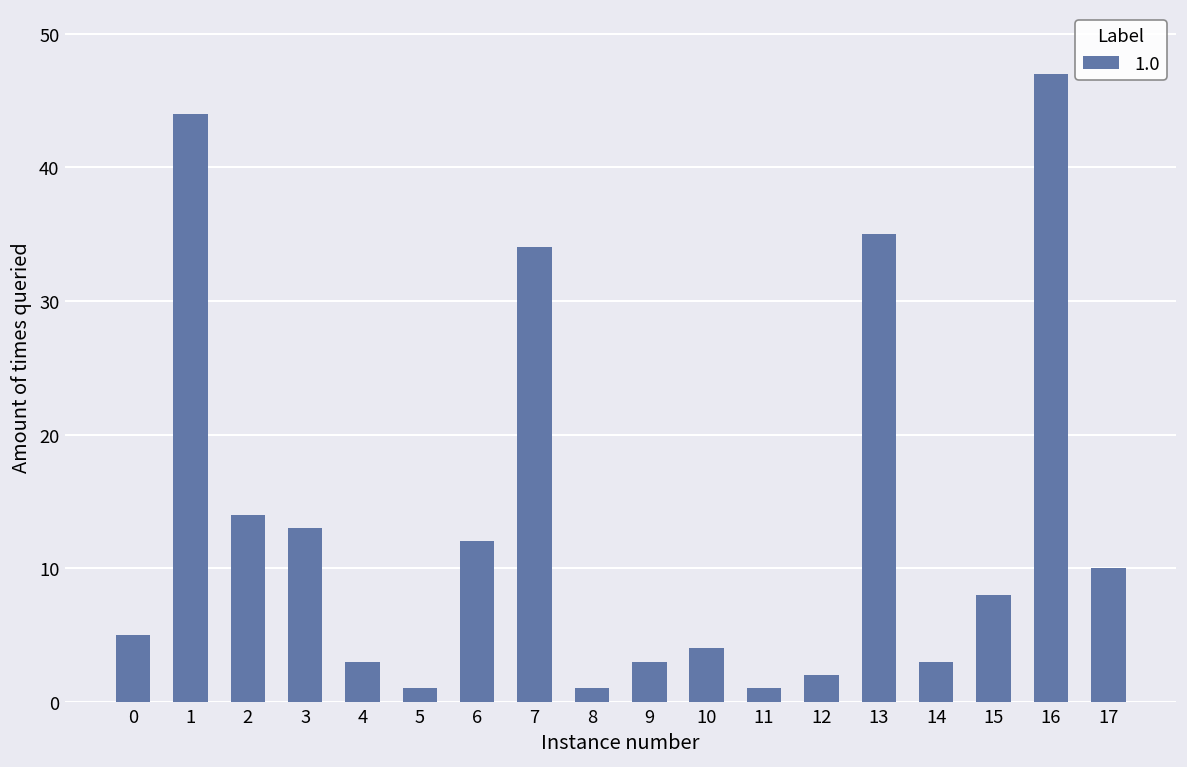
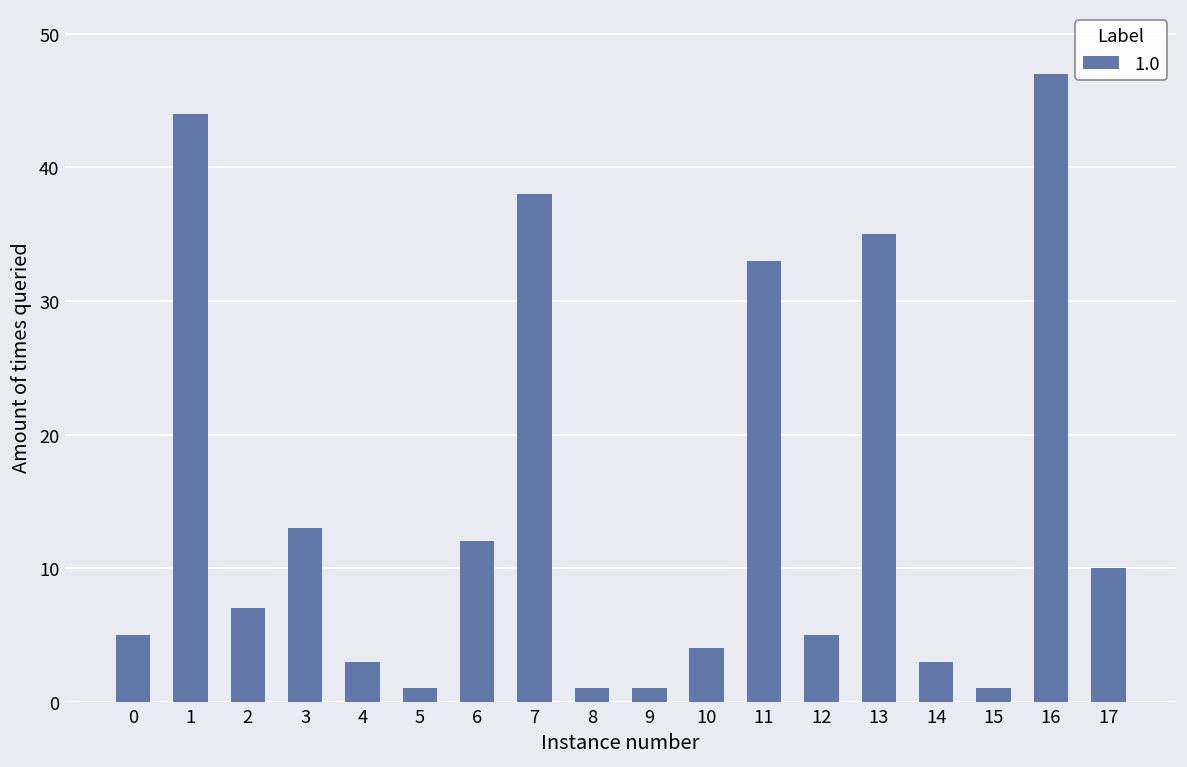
  {
    "0": 5,
    "1": 44,
-   "2": 14,
+   "2": 7,
    "3": 13,
    "4": 3,
    "5": 1,
    "6": 12,
-   "7": 34,
+   "7": 38,
    "8": 1,
-   "9": 3,
+   "9": 1,
    "10": 4,
-   "11": 1,
-   "12": 2,
+   "11": 33,
+   "12": 5,
    "13": 35,
    "14": 3,
-   "15": 8,
+   "15": 1,
    "16": 47,
    "17": 10
  }
